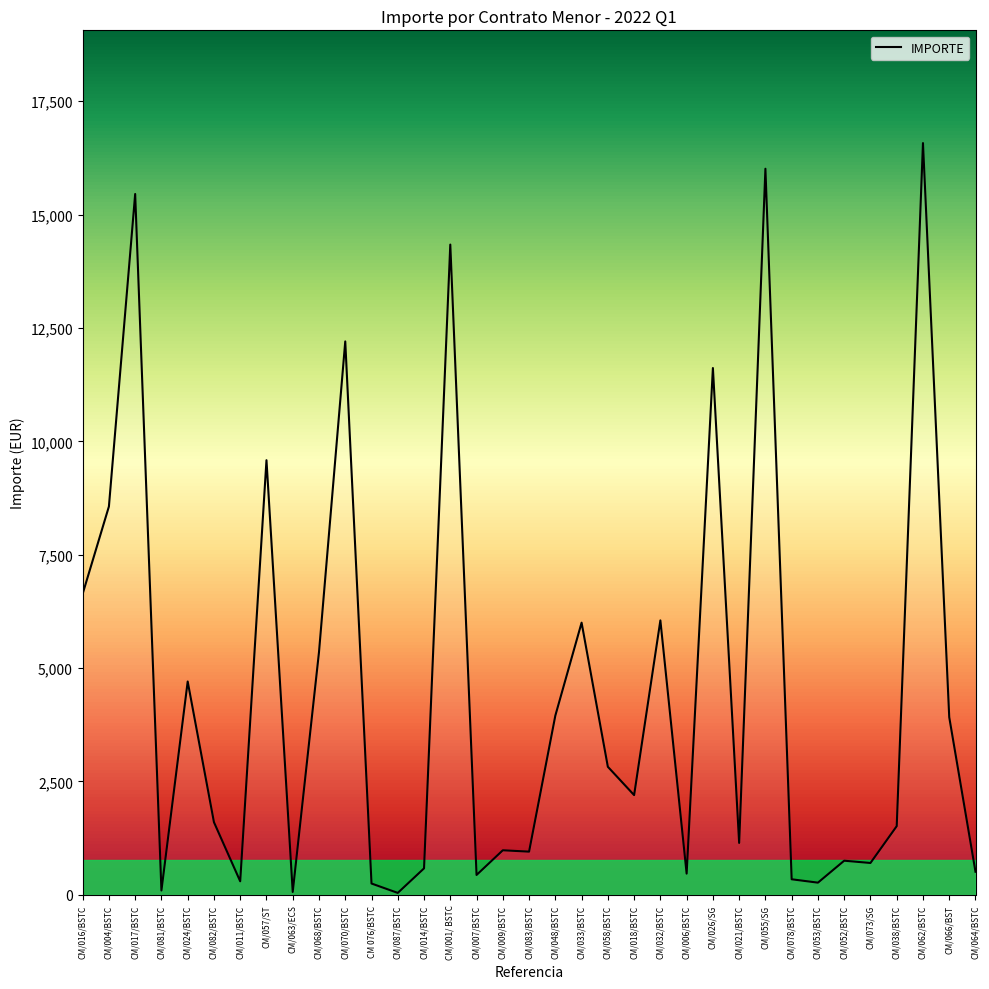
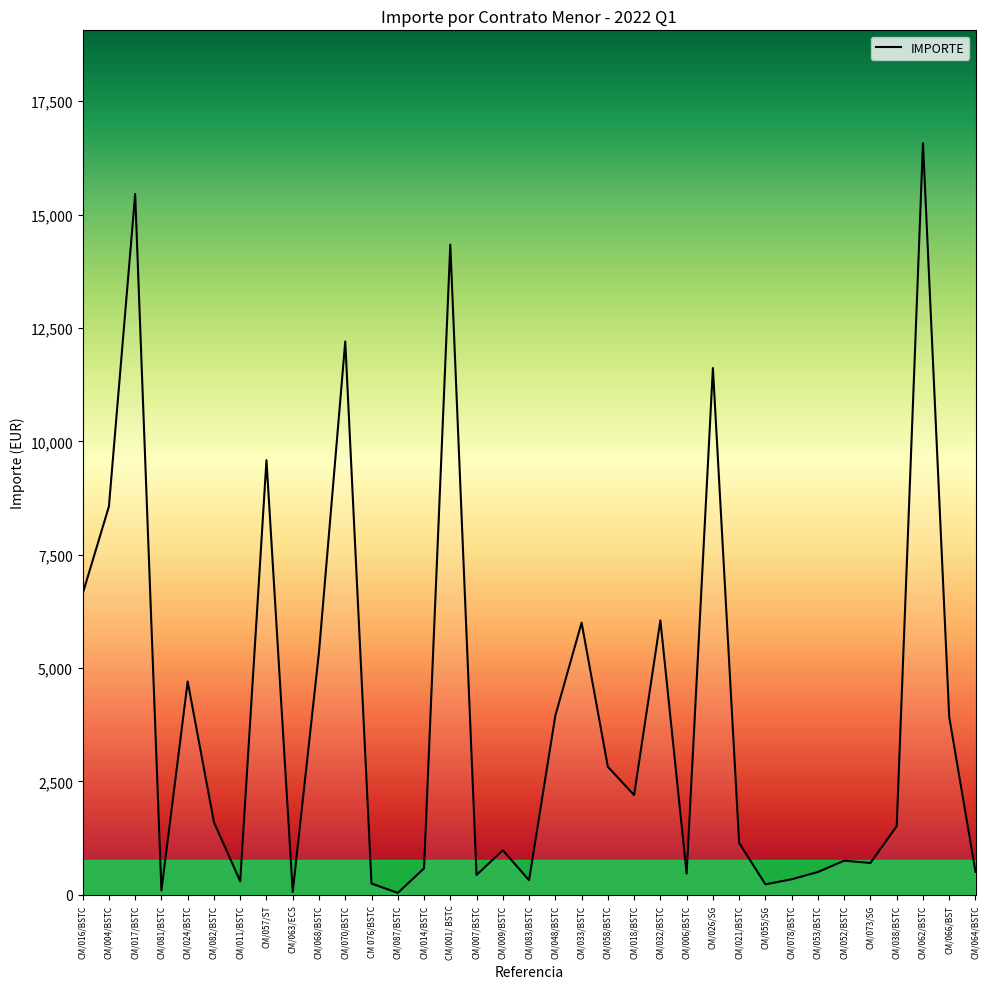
  {
    "IMPORTE": {
      "CM/016/BSTC": "6,600",
      "CM/004/BSTC": "8,600",
      "CM/017/BSTC": "15,500",
      "CM/081/BSTC": "100",
      "CM/024/BSTC": "4,700",
      "CM/082/BSTC": "1,600",
      "CM/011/BSTC": "300",
      "CM/057/ST": "9,600",
      "CM/063/ECS": "100",
      "CM/068/BSTC": "5,400",
      "CM/070/BSTC": "12,200",
      "CM 076/BSTC": "200",
      "CM/087/BSTC": "0",
      "CM/014/BSTC": "600",
      "CM/001/ BSTC": "14,300",
      "CM/007/BSTC": "400",
      "CM/009/BSTC": "1,000",
-     "CM/083/BSTC": "1,000",
+     "CM/083/BSTC": "300",
      "CM/048/BSTC": "4,000",
      "CM/033/BSTC": "6,000",
      "CM/058/BSTC": "2,800",
      "CM/018/BSTC": "2,200",
      "CM/032/BSTC": "6,100",
      "CM/006/BSTC": "500",
      "CM/026/SG": "11,600",
      "CM/021/BSTC": "1,100",
-     "CM/055/SG": "16,000",
+     "CM/055/SG": "200",
      "CM/078/BSTC": "300",
-     "CM/053/BSTC": "300",
+     "CM/053/BSTC": "500",
      "CM/052/BSTC": "800",
      "CM/073/SG": "700",
      "CM/038/BSTC": "1,500",
      "CM/062/BSTC": "16,600",
      "CM/066/BST": "3,900",
      "CM/064/BSTC": "500"
    }
  }
